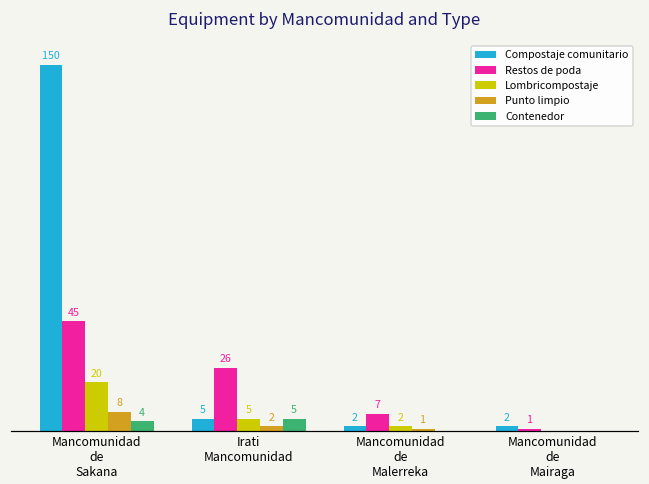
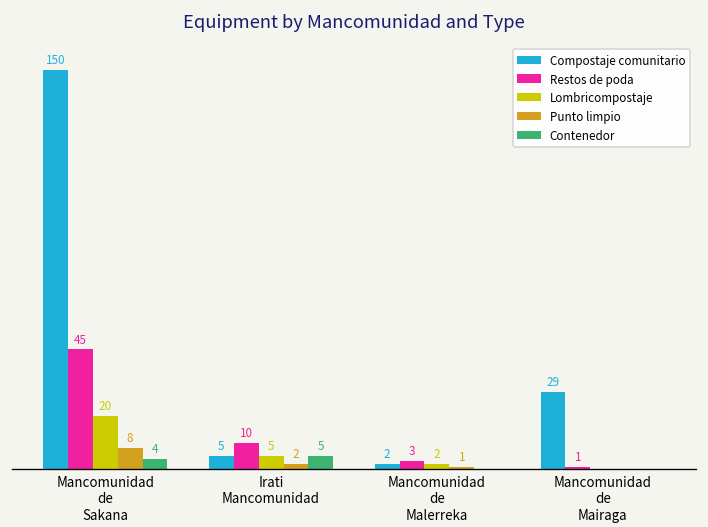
  {
    "Compostaje comunitario": {
      "Mancomunidad de Sakana": 150,
      "Irati Mancomunidad": 5,
      "Mancomunidad de Malerreka": 2,
-     "Mancomunidad de Mairaga": 2
+     "Mancomunidad de Mairaga": 29
    },
    "Restos de poda": {
      "Mancomunidad de Sakana": 45,
-     "Irati Mancomunidad": 26,
-     "Mancomunidad de Malerreka": 7,
+     "Irati Mancomunidad": 10,
+     "Mancomunidad de Malerreka": 3,
      "Mancomunidad de Mairaga": 1
    },
    "Contenedor": {
      "Mancomunidad de Sakana": 4,
      "Irati Mancomunidad": 5
    }
  }
